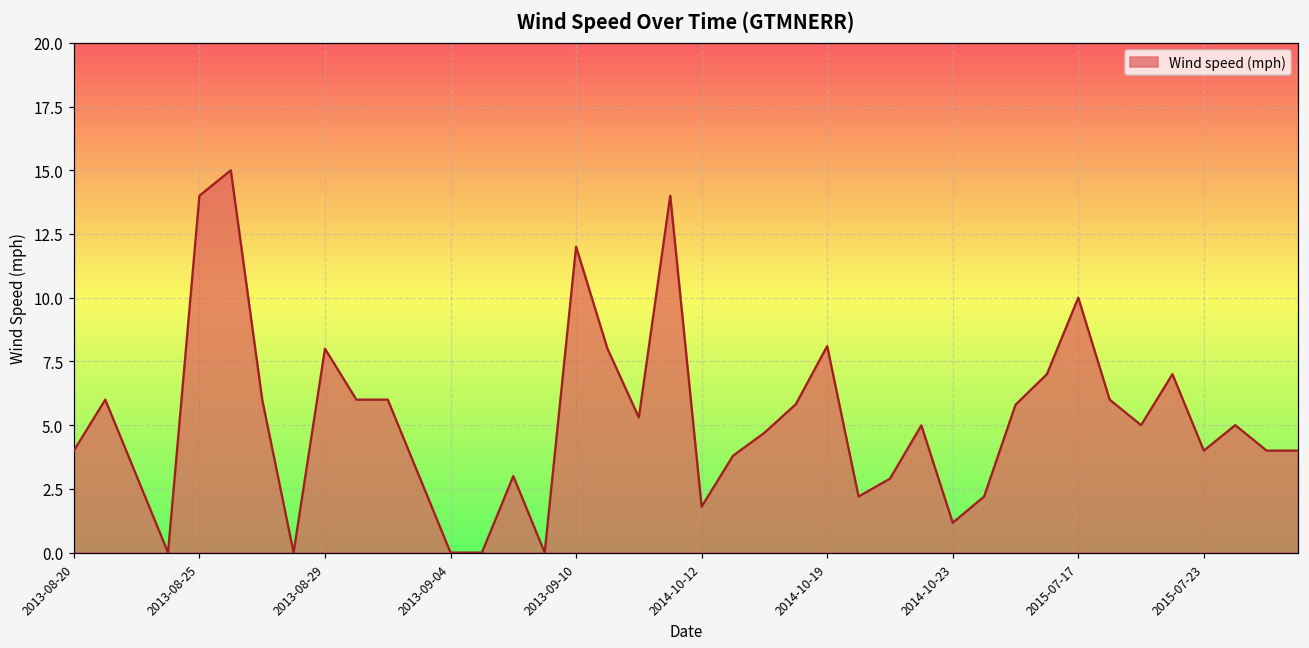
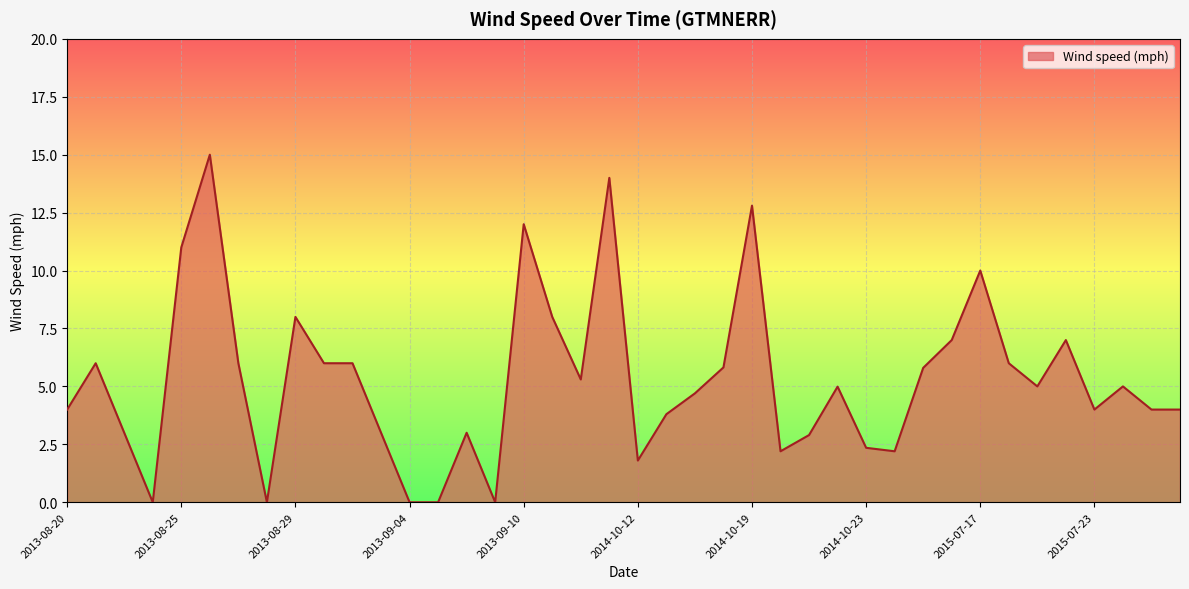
  {
    "2013-08-20": 4.0,
-   "2013-08-25": 14,
+   "2013-08-25": 11,
    "2013-08-29": 8.0,
    "2013-09-04": 0.0,
    "2013-09-10": 12.0,
    "2014-10-12": 1.8,
-   "2014-10-19": 8.1,
-   "2014-10-23": 1.2,
+   "2014-10-19": 12.8,
+   "2014-10-23": 2.4,
    "2015-07-17": 10.0,
    "2015-07-23": 4.0
  }
